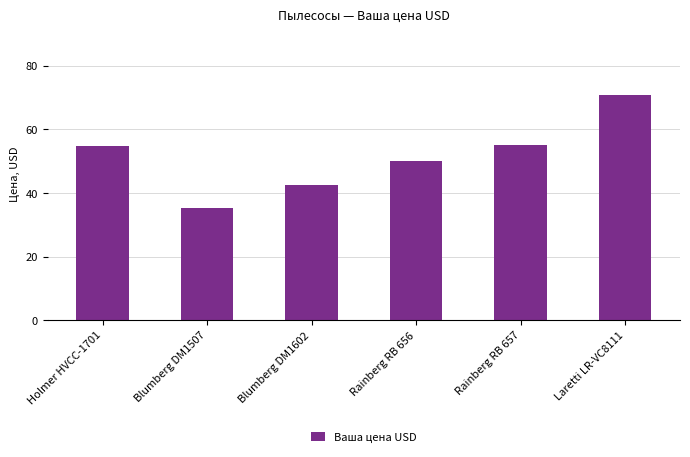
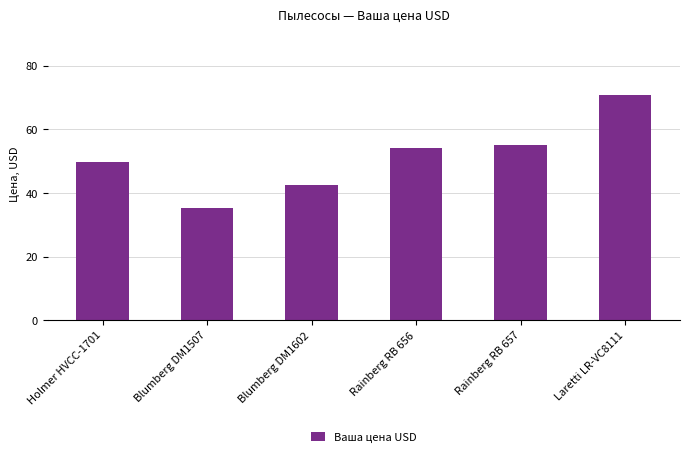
  {
-   "Holmer HVCC-1701": 55,
+   "Holmer HVCC-1701": 50,
    "Blumberg DM1507": 35,
    "Blumberg DM1602": 42,
-   "Rainberg RB 656": 50,
+   "Rainberg RB 656": 54,
    "Rainberg RB 657": 55,
    "Laretti LR-VC8111": 71
  }
